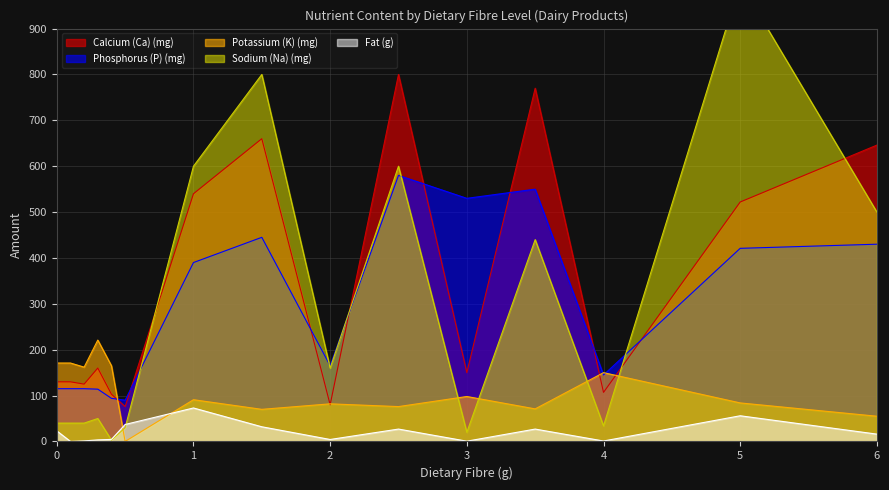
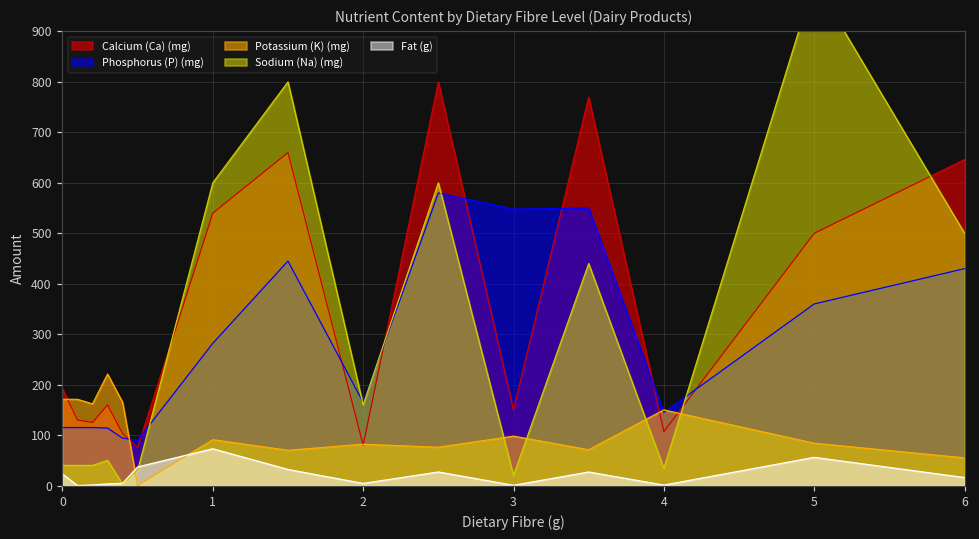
  {
    "Calcium (Ca) (mg)": {
-     "0": 130,
+     "0": 190,
      "1": 540,
      "3": 150,
      "4": 110,
-     "5": 520,
+     "5": 500,
      "6": 650
    },
    "Phosphorus (P) (mg)": {
      "0": 120,
-     "1": 390,
-     "3": 530,
-     "5": 420,
+     "1": 280,
+     "3": 550,
+     "5": 360,
      "6": 430
    },
    "Fat (g)": {
      "0": 20,
      "1": 70,
      "2": 0,
      "3": 0,
      "4": 0,
      "5": 60,
      "6": 20
    }
  }
